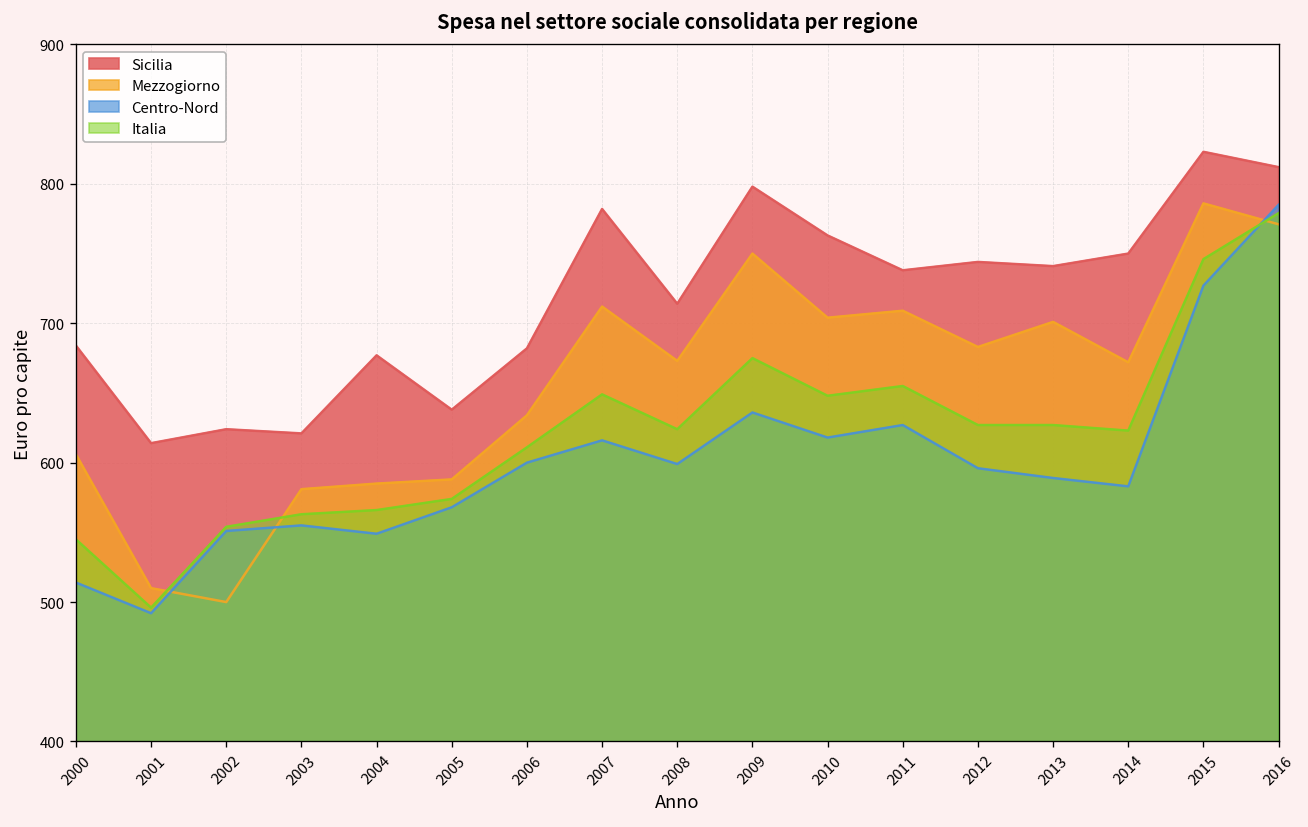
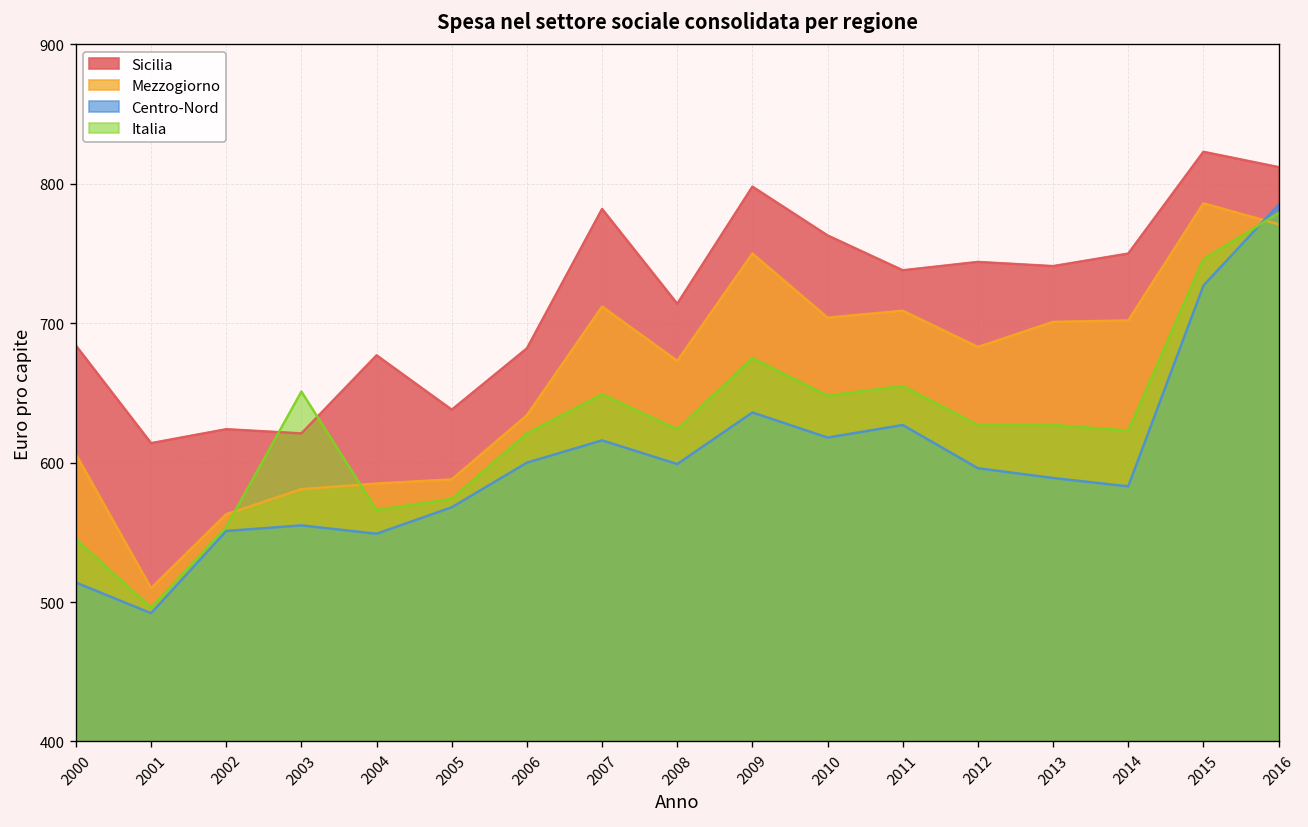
  {
    "Sicilia": {
      "2000": 684,
      "2001": 614,
      "2002": 624,
      "2003": 621,
      "2004": 677,
      "2005": 638,
      "2006": 682,
      "2007": 782,
      "2008": 714,
      "2009": 798,
      "2010": 763,
      "2011": 738,
      "2012": 744,
      "2013": 741,
      "2014": 750,
      "2015": 823,
      "2016": 812
    },
    "Mezzogiorno": {
      "2000": 606,
      "2001": 510,
-     "2002": 500,
+     "2002": 563,
      "2003": 581,
      "2004": 585,
      "2005": 588,
      "2006": 634,
      "2007": 712,
      "2008": 673,
      "2009": 750,
      "2010": 704,
      "2011": 709,
      "2012": 683,
      "2013": 701,
-     "2014": 672,
+     "2014": 702,
      "2015": 786,
      "2016": 771
    },
    "Centro-Nord": {
      "2000": 514,
      "2001": 492,
      "2002": 551,
      "2003": 555,
      "2004": 549,
      "2005": 568,
      "2006": 600,
      "2007": 616,
      "2008": 599,
      "2009": 636,
      "2010": 618,
      "2011": 627,
      "2012": 596,
      "2013": 589,
      "2014": 583,
      "2015": 727,
      "2016": 785
    },
    "Italia": {
      "2000": 545,
      "2001": 496,
      "2002": 554,
-     "2003": 563,
+     "2003": 651,
      "2004": 566,
      "2005": 574,
-     "2006": 611,
+     "2006": 621,
      "2007": 649,
      "2008": 624,
      "2009": 675,
      "2010": 648,
      "2011": 655,
      "2012": 627,
      "2013": 627,
      "2014": 623,
      "2015": 746,
      "2016": 779
    }
  }
